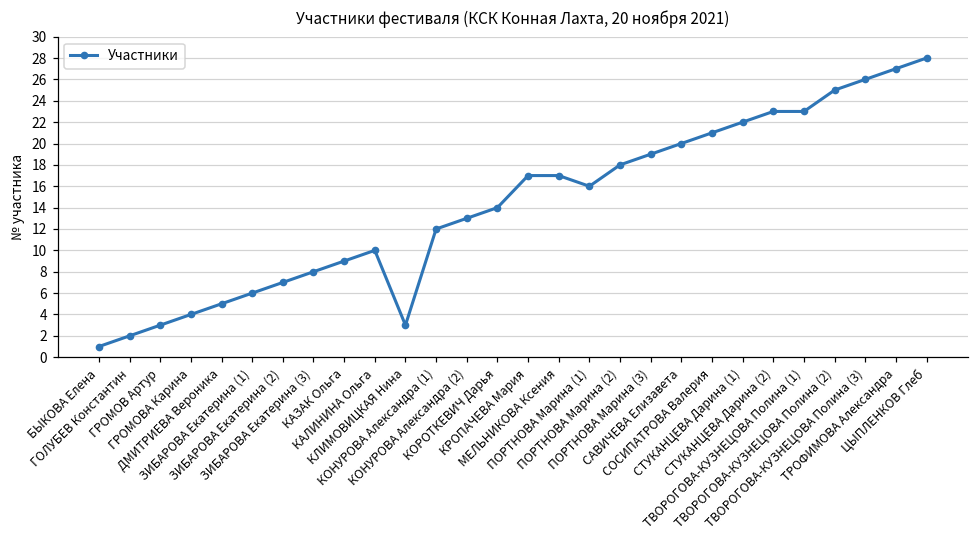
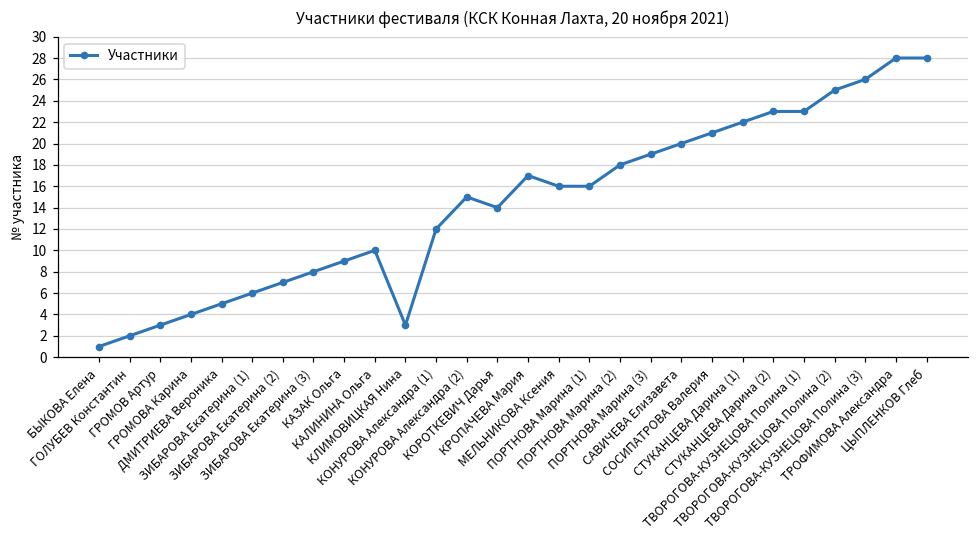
  {
    "БЫКОВА Елена": 1,
    "ГОЛУБЕВ Константин": 2,
    "ГРОМОВ Артур": 3,
    "ГРОМОВА Карина": 4,
    "ДМИТРИЕВА Вероника": 5,
    "ЗИБАРОВА Екатерина (1)": 6,
    "ЗИБАРОВА Екатерина (2)": 7,
    "ЗИБАРОВА Екатерина (3)": 8,
    "КАЗАК Ольга": 9,
    "КАЛИНИНА Ольга": 10,
    "КЛИМОВИЦКАЯ Нина": 3,
    "КОНУРОВА Александра (1)": 12,
-   "КОНУРОВА Александра (2)": 13,
+   "КОНУРОВА Александра (2)": 15,
    "КОРОТКЕВИЧ Дарья": 14,
    "КРОПАЧЕВА Мария": 17,
-   "МЕЛЬНИКОВА Ксения": 17,
+   "МЕЛЬНИКОВА Ксения": 16,
    "ПОРТНОВА Марина (1)": 16,
    "ПОРТНОВА Марина (2)": 18,
    "ПОРТНОВА Марина (3)": 19,
    "САВИЧЕВА Елизавета": 20,
    "СОСИПАТРОВА Валерия": 21,
    "СТУКАНЦЕВА Дарина (1)": 22,
    "СТУКАНЦЕВА Дарина (2)": 23,
    "ТВОРОГОВА-КУЗНЕЦОВА Полина (1)": 23,
    "ТВОРОГОВА-КУЗНЕЦОВА Полина (2)": 25,
    "ТВОРОГОВА-КУЗНЕЦОВА Полина (3)": 26,
-   "ТРОФИМОВА Александра": 27,
+   "ТРОФИМОВА Александра": 28,
    "ЦЫПЛЕНКОВ Глеб": 28
  }
